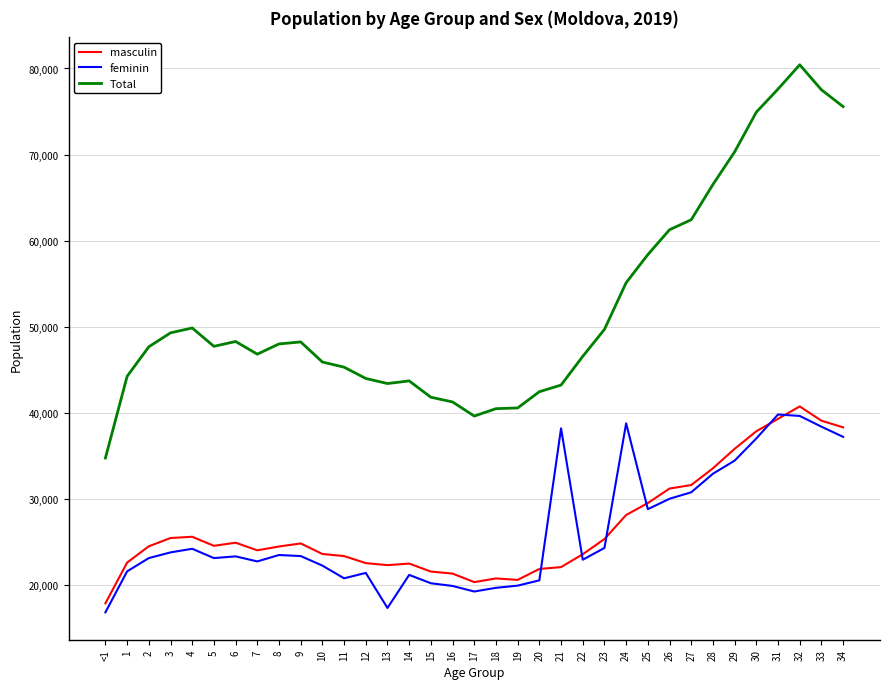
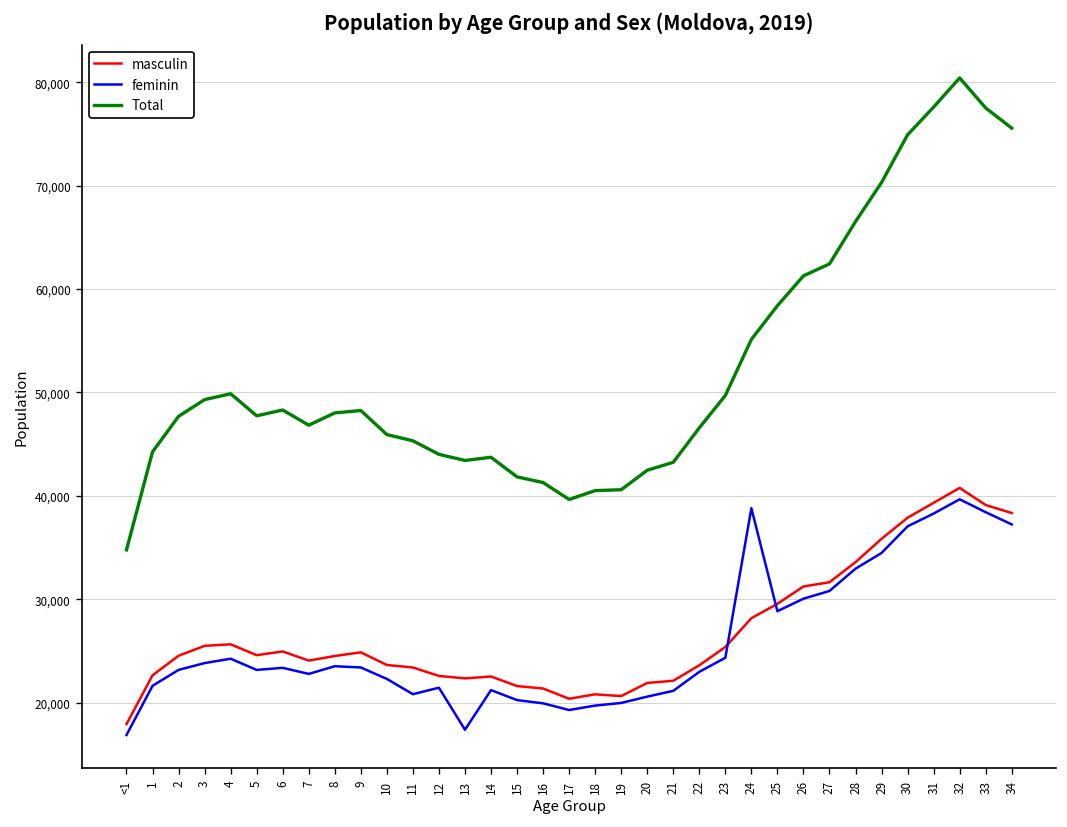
  {
    "masculin": {
      "<1": "18,000",
      "1": "23,000",
      "2": "25,000",
      "3": "25,000",
      "4": "26,000",
      "5": "25,000",
      "6": "25,000",
      "7": "24,000",
      "8": "25,000",
      "9": "25,000",
      "10": "24,000",
      "11": "23,000",
      "12": "23,000",
      "13": "22,000",
      "14": "23,000",
      "15": "22,000",
      "16": "21,000",
      "17": "20,000",
      "18": "21,000",
      "19": "21,000",
      "20": "22,000",
      "21": "22,000",
      "22": "24,000",
      "23": "25,000",
      "24": "28,000",
      "25": "30,000",
      "26": "31,000",
      "27": "32,000",
      "28": "34,000",
      "29": "36,000",
      "30": "38,000",
      "31": "39,000",
      "32": "41,000",
      "33": "39,000",
      "34": "38,000"
    },
    "feminin": {
      "<1": "17,000",
      "1": "22,000",
      "2": "23,000",
      "3": "24,000",
      "4": "24,000",
      "5": "23,000",
      "6": "23,000",
      "7": "23,000",
      "8": "24,000",
      "9": "23,000",
      "10": "22,000",
      "11": "21,000",
      "12": "21,000",
      "13": "17,000",
      "14": "21,000",
      "15": "20,000",
      "16": "20,000",
      "17": "19,000",
      "18": "20,000",
      "19": "20,000",
      "20": "21,000",
-     "21": "38,000",
+     "21": "21,000",
      "22": "23,000",
      "23": "24,000",
      "24": "39,000",
      "25": "29,000",
      "26": "30,000",
      "27": "31,000",
      "28": "33,000",
      "29": "34,000",
      "30": "37,000",
-     "31": "40,000",
+     "31": "38,000",
      "32": "40,000",
      "33": "38,000",
      "34": "37,000"
    },
    "Total": {
      "<1": "35,000",
      "1": "44,000",
      "2": "48,000",
      "3": "49,000",
      "4": "50,000",
      "5": "48,000",
      "6": "48,000",
      "7": "47,000",
      "8": "48,000",
      "9": "48,000",
      "10": "46,000",
      "11": "45,000",
      "12": "44,000",
      "13": "43,000",
      "14": "44,000",
      "15": "42,000",
      "16": "41,000",
      "17": "40,000",
      "18": "41,000",
      "19": "41,000",
      "20": "42,000",
      "21": "43,000",
      "22": "47,000",
      "23": "50,000",
      "24": "55,000",
      "25": "58,000",
      "26": "61,000",
      "27": "62,000",
      "28": "67,000",
      "29": "70,000",
      "30": "75,000",
      "31": "78,000",
      "32": "80,000",
      "33": "78,000",
      "34": "76,000"
    }
  }
